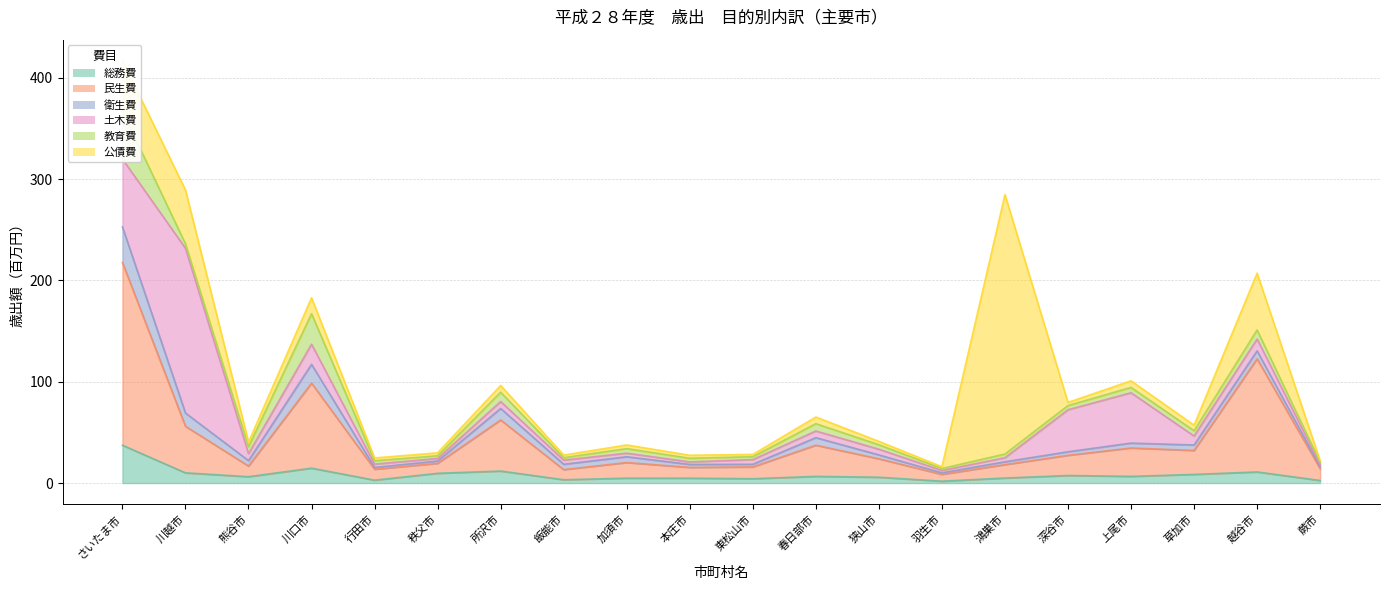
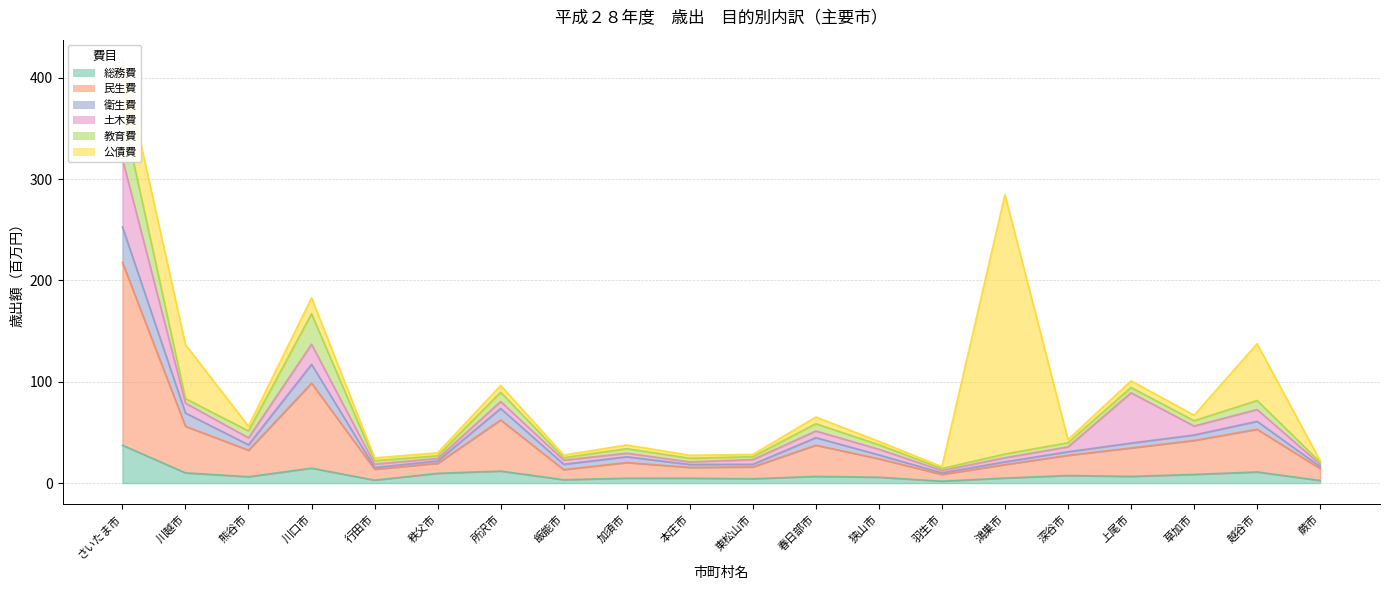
  {
    "民生費": {
      "さいたま市": 180,
      "川越市": 46,
-     "熊谷市": 11,
+     "熊谷市": 26,
      "川口市": 84,
      "所沢市": 50,
      "飯能市": 10,
      "加須市": 15,
      "本庄市": 11,
      "東松山市": 12,
      "春日部市": 31,
      "狭山市": 18,
      "鴻巣市": 13,
      "深谷市": 20,
      "上尾市": 28,
-     "草加市": 24,
-     "越谷市": 112
+     "草加市": 34,
+     "越谷市": 42
    },
    "土木費": {
-     "川越市": 163,
+     "川越市": 10,
      "熊谷市": 7,
      "川口市": 20,
      "行田市": 3,
      "所沢市": 7,
      "加須市": 4,
      "東松山市": 5,
      "春日部市": 7,
      "狭山市": 6,
      "鴻巣市": 4,
-     "深谷市": 41,
+     "深谷市": 5,
      "上尾市": 50,
      "草加市": 9,
      "越谷市": 12
    },
    "教育費": {
      "川越市": 4,
      "熊谷市": 7,
      "川口市": 30,
      "行田市": 3,
      "秩父市": 3,
      "所沢市": 9,
      "加須市": 4,
      "本庄市": 4,
      "春日部市": 7,
      "狭山市": 4,
      "鴻巣市": 4,
      "深谷市": 4,
      "上尾市": 5,
      "草加市": 5,
      "越谷市": 9
    },
    "公債費": {
      "川越市": 53,
      "熊谷市": 5,
      "川口市": 16,
      "行田市": 3,
      "秩父市": 3,
      "所沢市": 7,
      "飯能市": 3,
      "加須市": 4,
      "本庄市": 3,
      "春日部市": 7,
      "狭山市": 3,
      "鴻巣市": 256,
      "深谷市": 3,
      "上尾市": 7,
      "草加市": 5,
      "越谷市": 56
    }
  }
